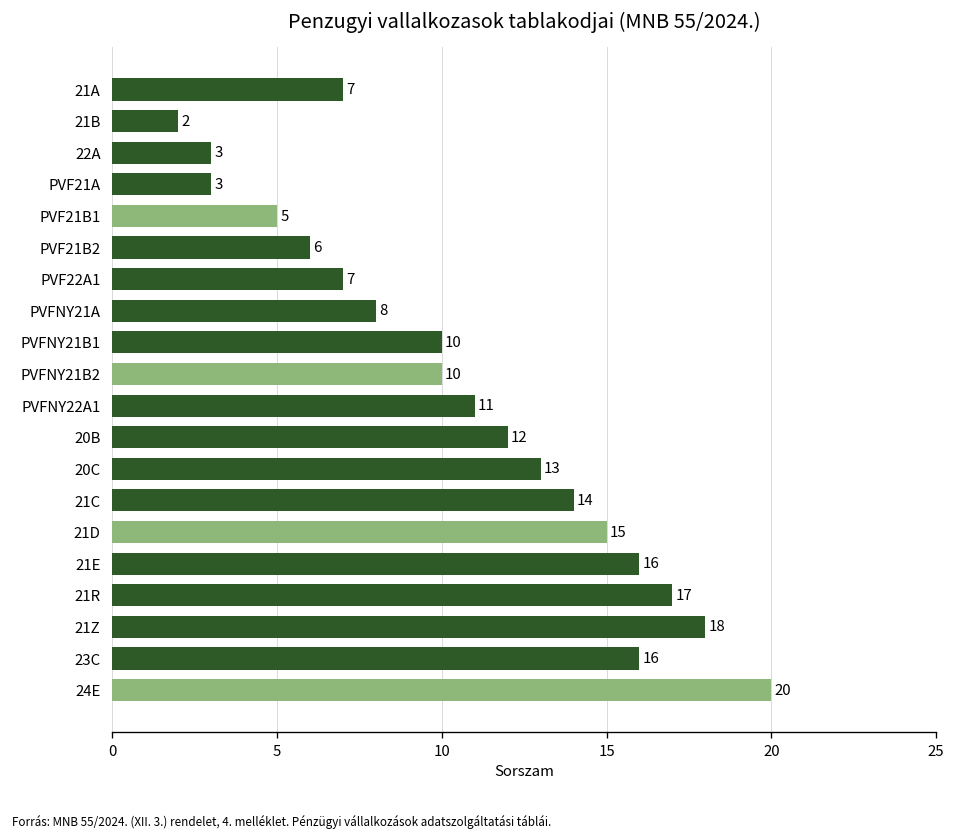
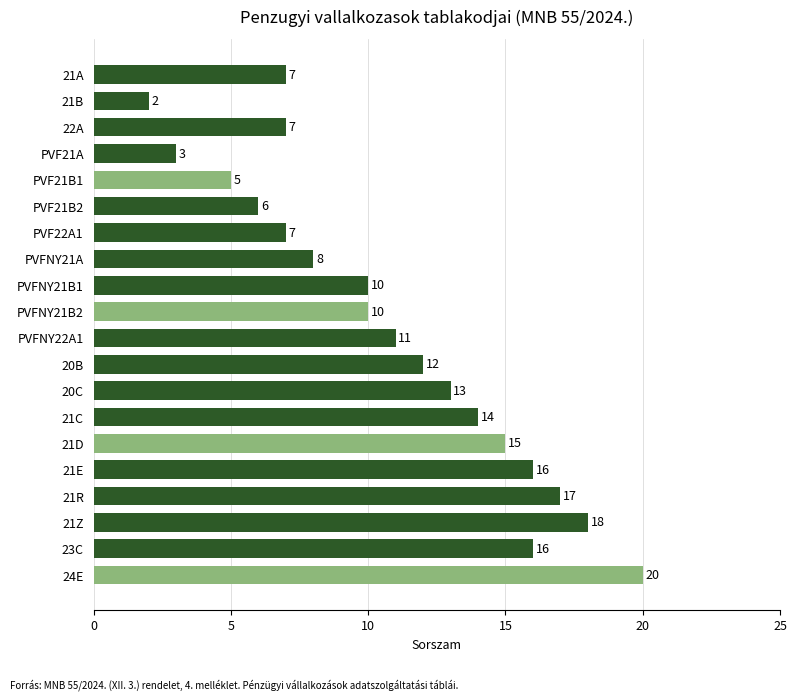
  {
    "21A": 7,
    "21B": 2,
-   "22A": 3,
+   "22A": 7,
    "PVF21A": 3,
    "PVF21B1": 5,
    "PVF21B2": 6,
    "PVF22A1": 7,
    "PVFNY21A": 8,
    "PVFNY21B1": 10,
    "PVFNY21B2": 10,
    "PVFNY22A1": 11,
    "20B": 12,
    "20C": 13,
    "21C": 14,
    "21D": 15,
    "21E": 16,
    "21R": 17,
    "21Z": 18,
    "23C": 16,
    "24E": 20
  }
